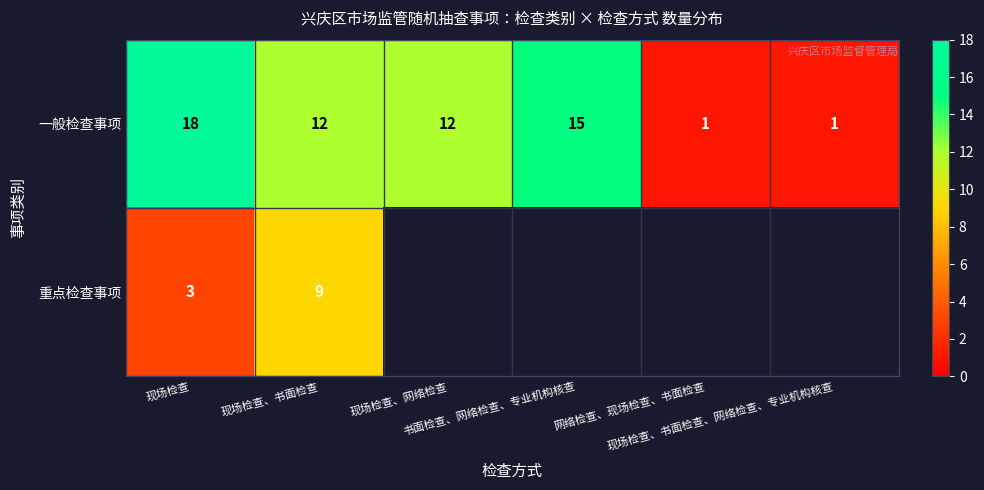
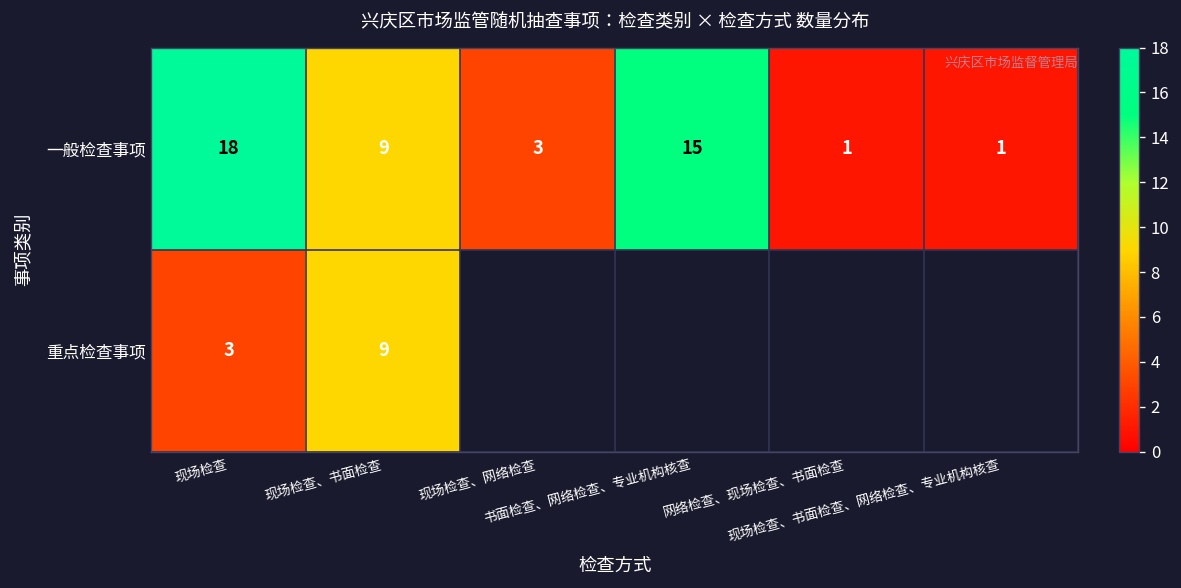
  {
    "一般检查事项": {
      "现场检查": 18,
-     "现场检查、书面检查": 12,
-     "现场检查、网络检查": 12,
+     "现场检查、书面检查": 9,
+     "现场检查、网络检查": 3,
      "书面检查、网络检查、专业机构核查": 15,
      "网络检查、现场检查、书面检查": 1
    },
    "重点检查事项": {
      "现场检查": 3,
      "现场检查、书面检查": 9
    }
  }
